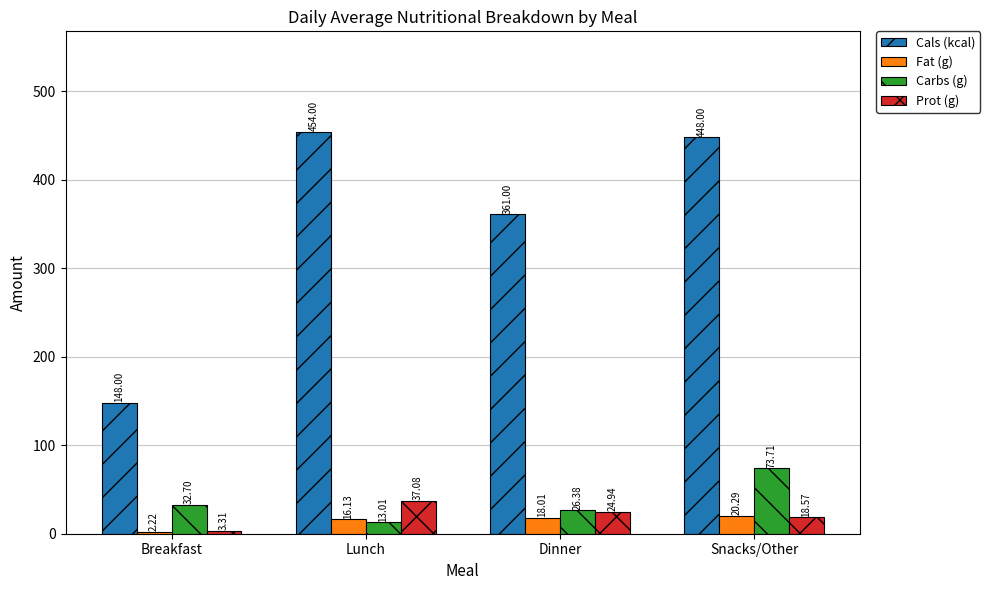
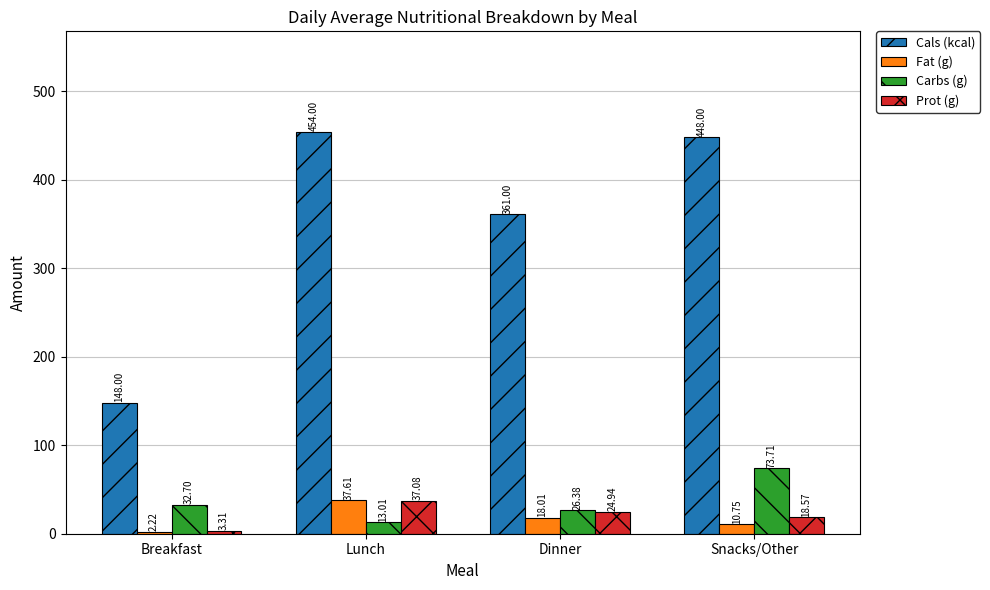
  {
    "Cals (kcal)": {
      "Breakfast": 148.00,
      "Lunch": 454.00,
      "Dinner": 361.00,
      "Snacks/Other": 448.00
    },
    "Fat (g)": {
      "Breakfast": 2.22,
-     "Lunch": 16.13,
+     "Lunch": 37.61,
      "Dinner": 18.01,
-     "Snacks/Other": 20.29
+     "Snacks/Other": 10.75
    },
    "Carbs (g)": {
      "Breakfast": 32.70,
      "Lunch": 13.01,
      "Dinner": 26.38,
      "Snacks/Other": 73.71
    },
    "Prot (g)": {
      "Breakfast": 3.31,
      "Lunch": 37.08,
      "Dinner": 24.94,
      "Snacks/Other": 18.57
    }
  }
